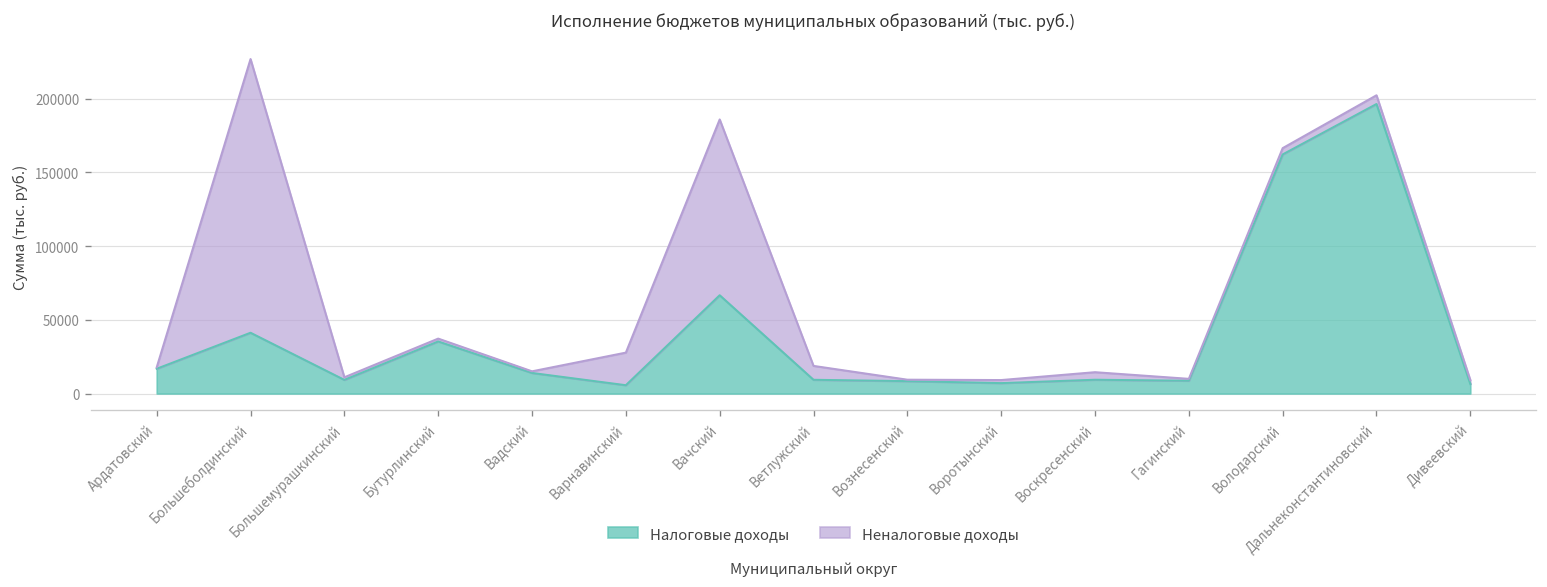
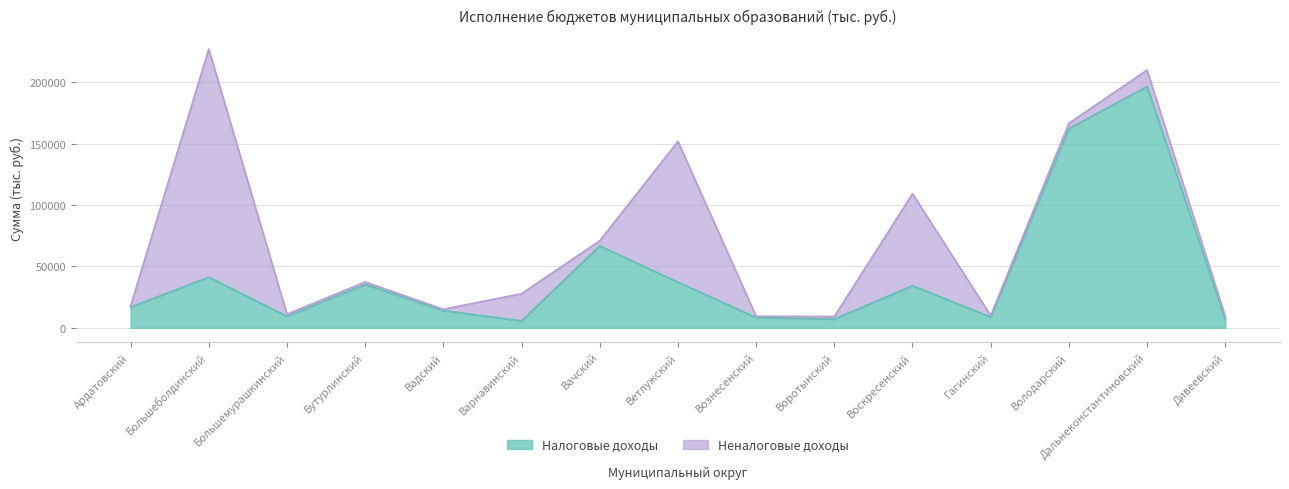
  {
    "Налоговые доходы": {
      "Большеболдинский": 41000,
      "Варнавинский": 6000,
      "Вачский": 67000,
-     "Ветлужский": 9000,
+     "Ветлужский": 37000,
      "Воротынский": 7000,
-     "Воскресенский": 9000,
+     "Воскресенский": 34000,
      "Володарский": 162000,
      "Дальнеконстантиновский": 196000,
      "Дивеевский": 6000
    },
    "Неналоговые доходы": {
      "Большеболдинский": 186000,
      "Варнавинский": 22000,
-     "Вачский": 119000,
-     "Ветлужский": 9000,
+     "Вачский": 4000,
+     "Ветлужский": 115000,
      "Воротынский": 2000,
-     "Воскресенский": 5000,
+     "Воскресенский": 75000,
      "Володарский": 4000,
-     "Дальнеконстантиновский": 6000,
+     "Дальнеконстантиновский": 13000,
      "Дивеевский": 3000
    }
  }
